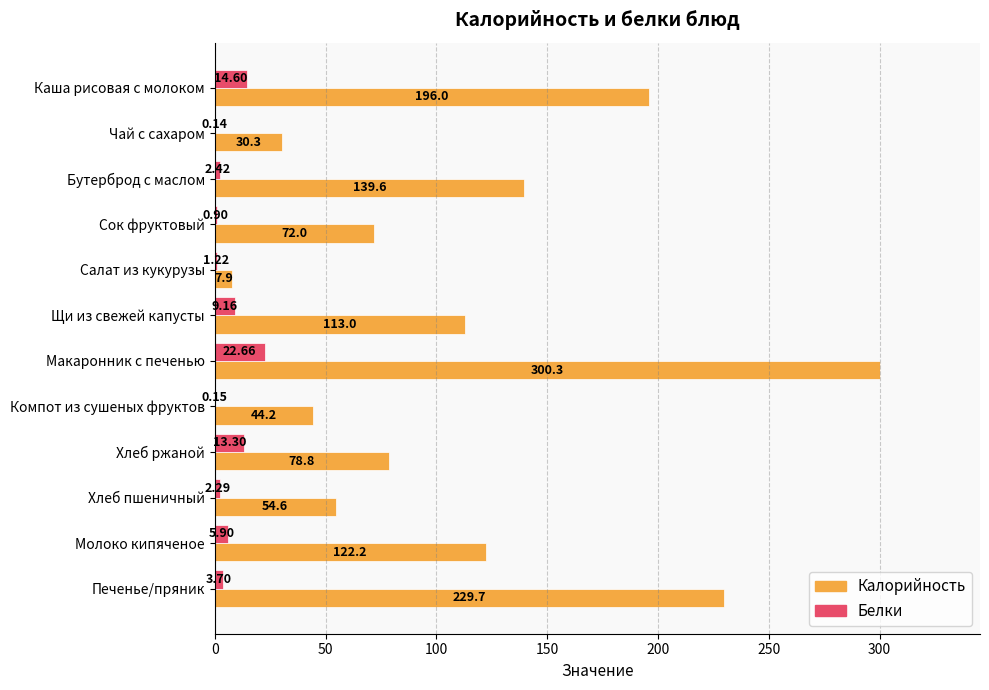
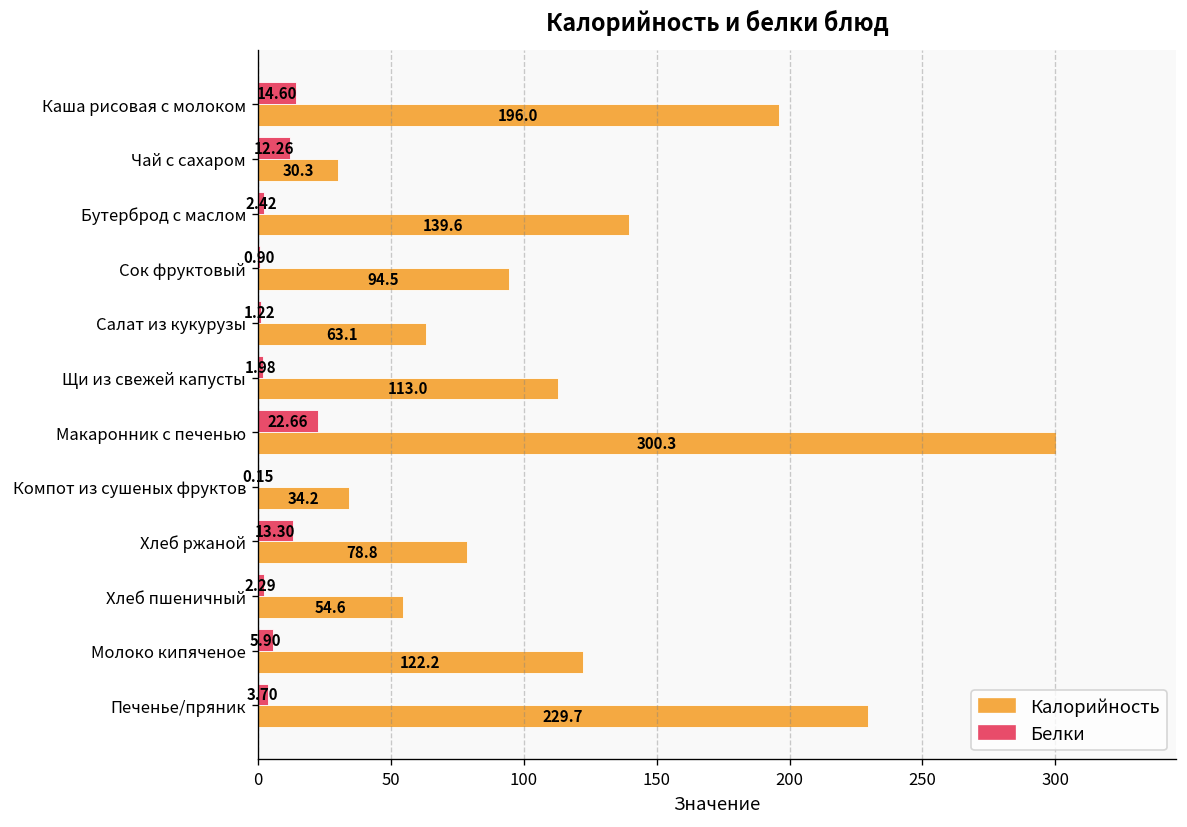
  {
    "Калорийность": {
      "Каша рисовая с молоком": 196.0,
      "Чай с сахаром": 30.3,
      "Бутерброд с маслом": 139.6,
-     "Сок фруктовый": 72.0,
-     "Салат из кукурузы": 7.9,
+     "Сок фруктовый": 94.5,
+     "Салат из кукурузы": 63.1,
      "Щи из свежей капусты": 113.0,
      "Макаронник с печенью": 300.3,
-     "Компот из сушеных фруктов": 44.2,
+     "Компот из сушеных фруктов": 34.2,
      "Хлеб ржаной": 78.8,
      "Хлеб пшеничный": 54.6,
      "Молоко кипяченое": 122.2,
      "Печенье/пряник": 229.7
    },
    "Белки": {
      "Каша рисовая с молоком": 14.60,
-     "Чай с сахаром": 0.14,
+     "Чай с сахаром": 12.26,
      "Бутерброд с маслом": 2.42,
      "Сок фруктовый": 0.90,
      "Салат из кукурузы": 1.22,
-     "Щи из свежей капусты": 9.16,
+     "Щи из свежей капусты": 1.98,
      "Макаронник с печенью": 22.66,
      "Компот из сушеных фруктов": 0.15,
      "Хлеб ржаной": 13.30,
      "Хлеб пшеничный": 2.29,
      "Молоко кипяченое": 5.90,
      "Печенье/пряник": 3.70
    }
  }
